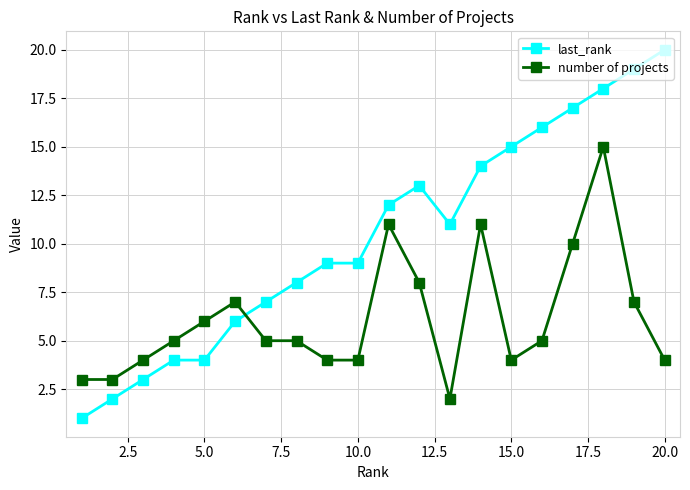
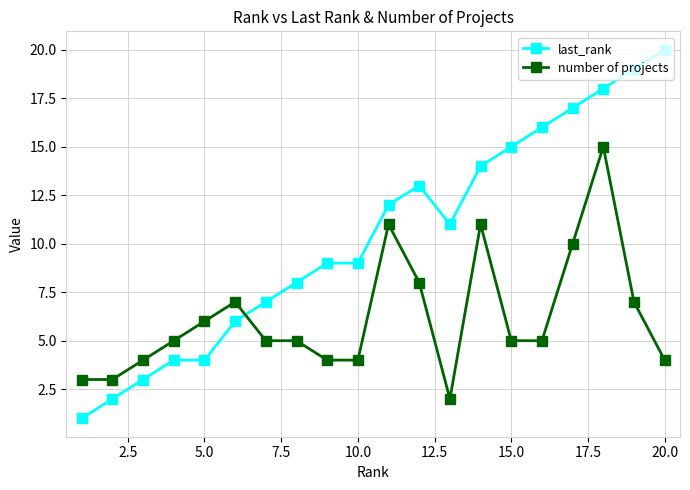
  {
    "last_rank": {
      "5.0": 4,
      "10.0": 9,
      "15.0": 15
    },
    "number of projects": {
      "5.0": 6,
      "10.0": 4,
-     "15.0": 4,
+     "15.0": 5,
      "20.0": 4
    }
  }
